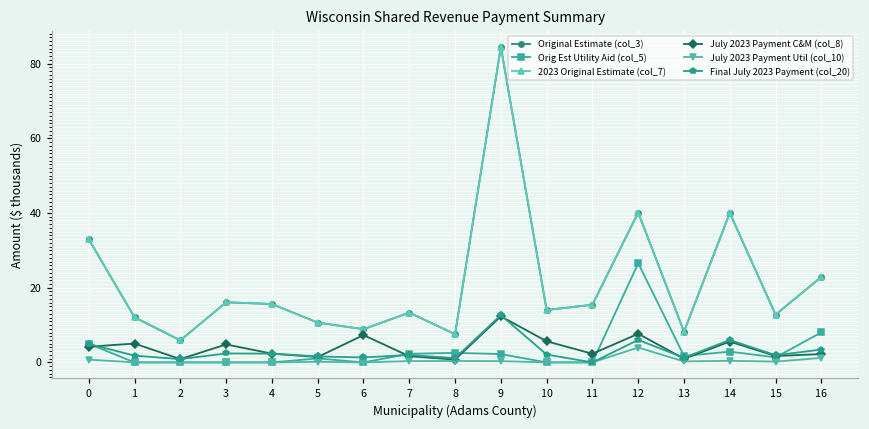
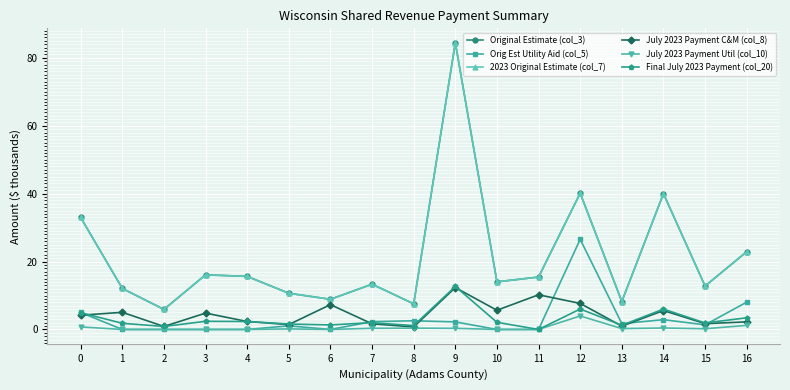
  {
    "July 2023 Payment C&M (col_8)": {
      "1": 5,
      "3": 5,
      "6": 7,
      "10": 6,
-     "11": 2,
+     "11": 10,
      "12": 8,
      "16": 2
    }
  }
